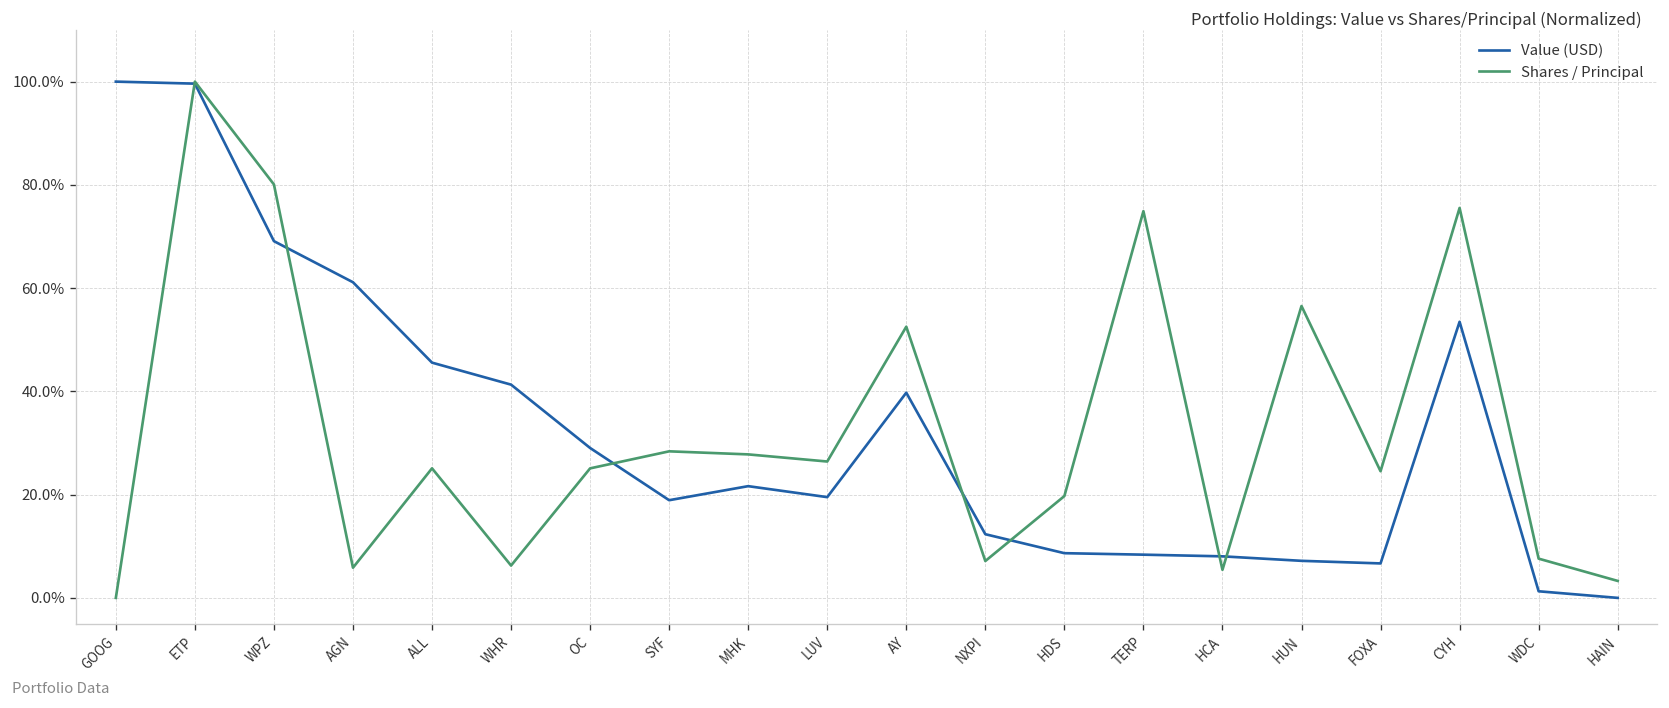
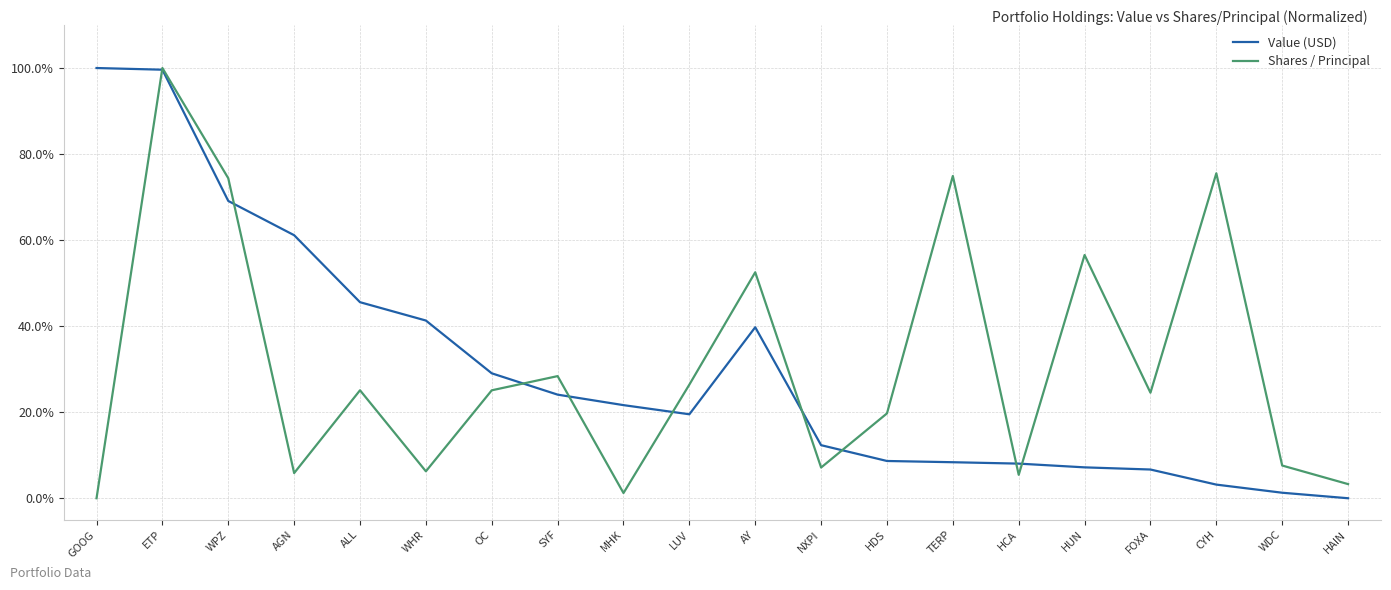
  {
    "Value (USD)": {
      "GOOG": "100%",
      "WPZ": "69%",
      "AGN": "61%",
      "ALL": "46%",
      "WHR": "41%",
      "OC": "29%",
-     "SYF": "19%",
+     "SYF": "24%",
      "MHK": "22%",
      "LUV": "20%",
      "AY": "40%",
      "NXPI": "12%",
      "HDS": "9%",
      "TERP": "8%",
      "HCA": "8%",
      "HUN": "7%",
      "FOXA": "7%",
-     "CYH": "53%",
+     "CYH": "3%",
      "WDC": "1%",
      "HAIN": "0%"
    },
    "Shares / Principal": {
      "GOOG": "0%",
-     "WPZ": "80%",
+     "WPZ": "74%",
      "AGN": "6%",
      "ALL": "25%",
      "WHR": "6%",
      "OC": "25%",
      "SYF": "28%",
-     "MHK": "28%",
+     "MHK": "1%",
      "LUV": "26%",
      "AY": "53%",
      "NXPI": "7%",
      "HDS": "20%",
      "TERP": "75%",
      "HCA": "5%",
      "HUN": "57%",
      "FOXA": "25%",
      "CYH": "76%",
      "WDC": "8%",
      "HAIN": "3%"
    }
  }
